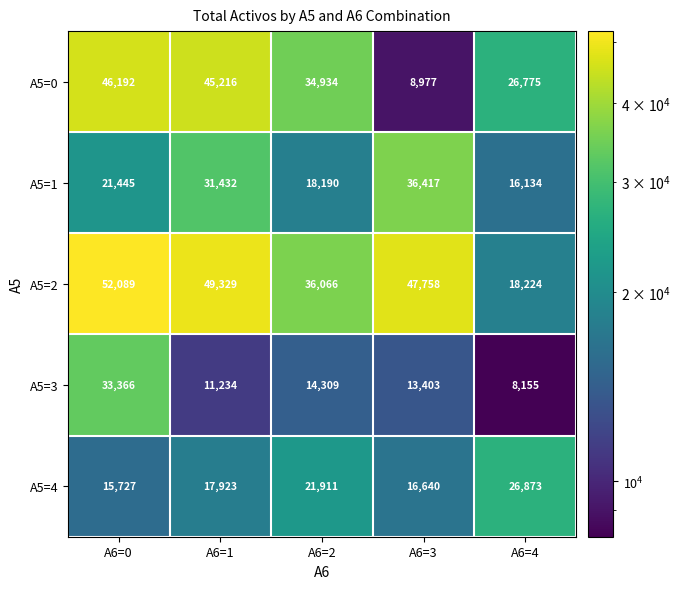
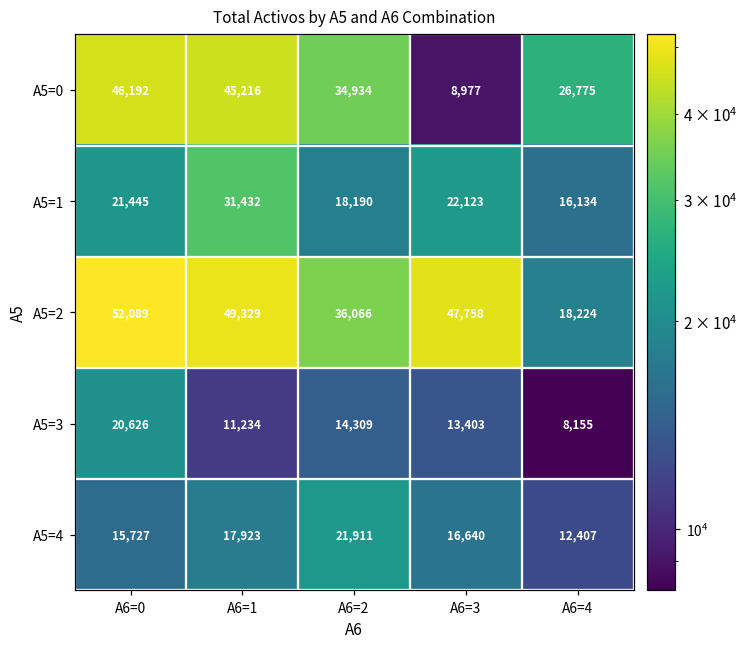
  {
    "A5=0": {
      "A6=0": "46,192",
      "A6=1": "45,216",
      "A6=2": "34,934",
      "A6=3": "8,977",
      "A6=4": "26,775"
    },
    "A5=1": {
      "A6=0": "21,445",
      "A6=1": "31,432",
      "A6=2": "18,190",
-     "A6=3": "36,417",
+     "A6=3": "22,123",
      "A6=4": "16,134"
    },
    "A5=2": {
      "A6=0": "52,089",
      "A6=1": "49,329",
      "A6=2": "36,066",
      "A6=3": "47,758",
      "A6=4": "18,224"
    },
    "A5=3": {
-     "A6=0": "33,366",
+     "A6=0": "20,626",
      "A6=1": "11,234",
      "A6=2": "14,309",
      "A6=3": "13,403",
      "A6=4": "8,155"
    },
    "A5=4": {
      "A6=0": "15,727",
      "A6=1": "17,923",
      "A6=2": "21,911",
      "A6=3": "16,640",
-     "A6=4": "26,873"
+     "A6=4": "12,407"
    }
  }
